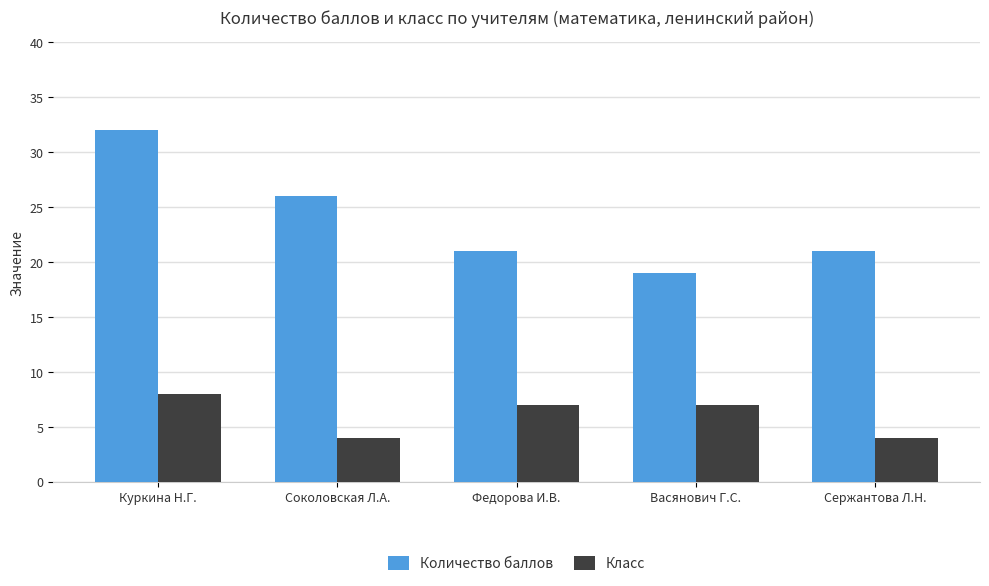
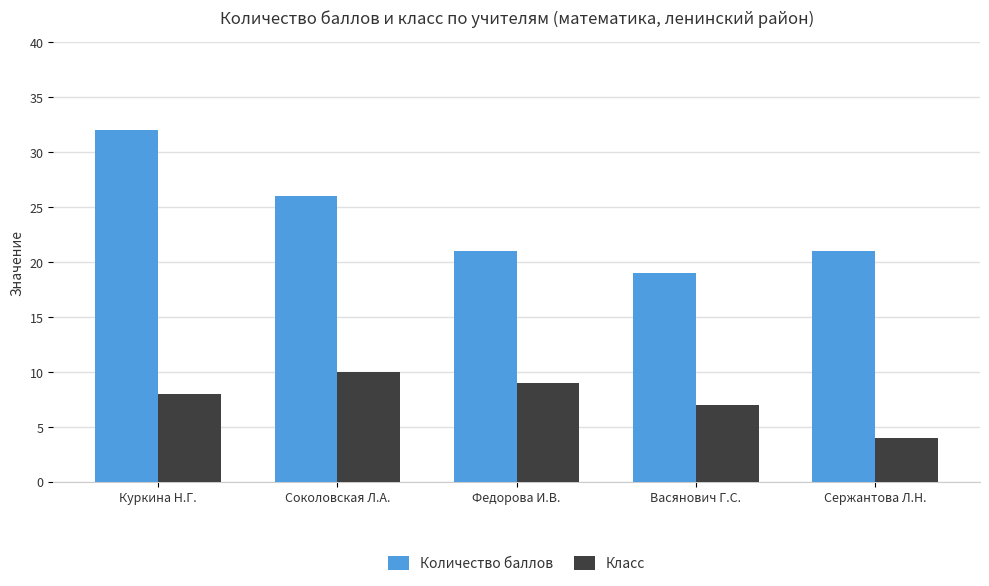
  {
    "Количество баллов": {
      "Куркина Н.Г.": 32,
      "Соколовская Л.А.": 26,
      "Федорова И.В.": 21,
      "Васянович Г.С.": 19,
      "Сержантова Л.Н.": 21
    },
    "Класс": {
      "Куркина Н.Г.": 8,
-     "Соколовская Л.А.": 4,
-     "Федорова И.В.": 7,
+     "Соколовская Л.А.": 10,
+     "Федорова И.В.": 9,
      "Васянович Г.С.": 7,
      "Сержантова Л.Н.": 4
    }
  }
